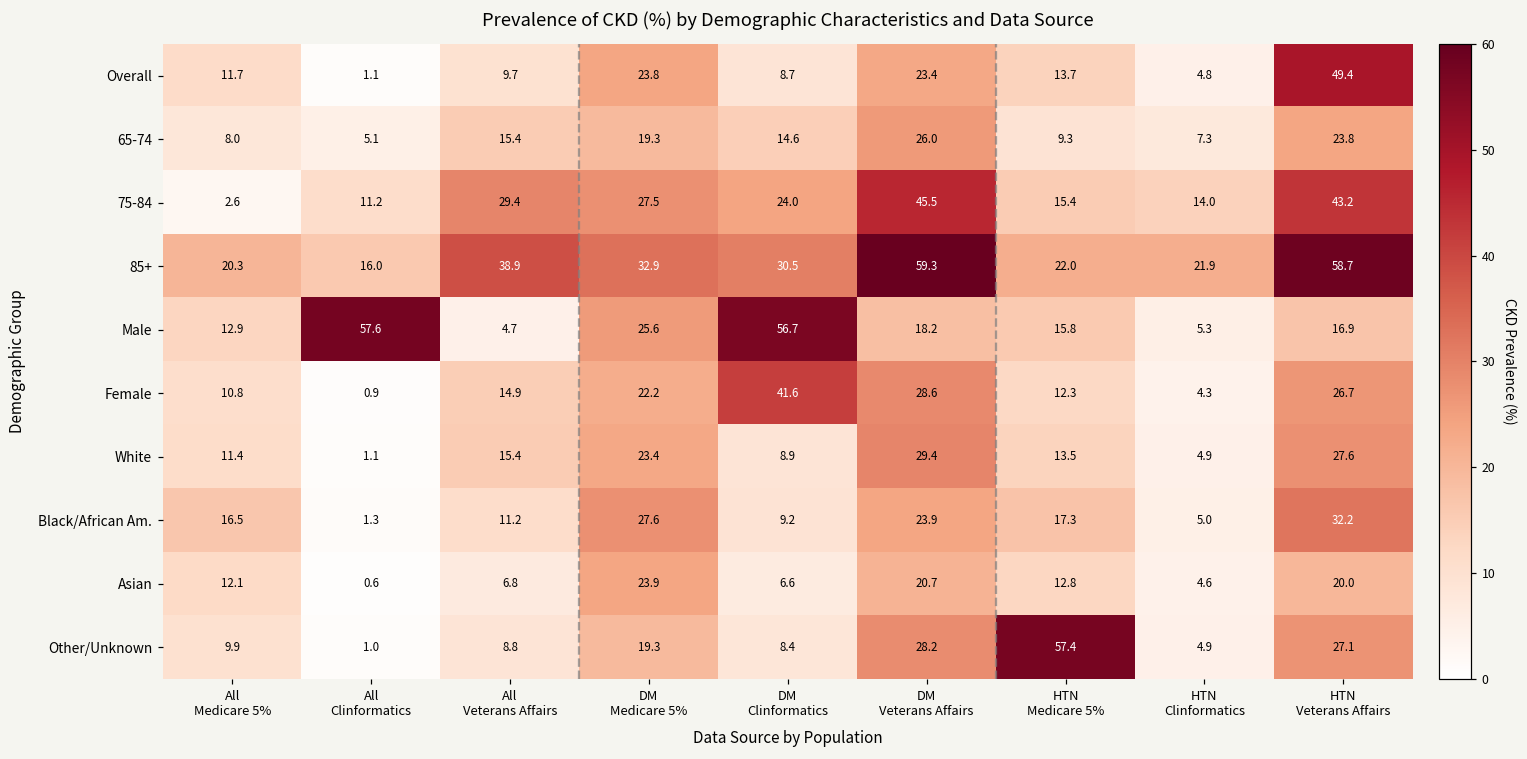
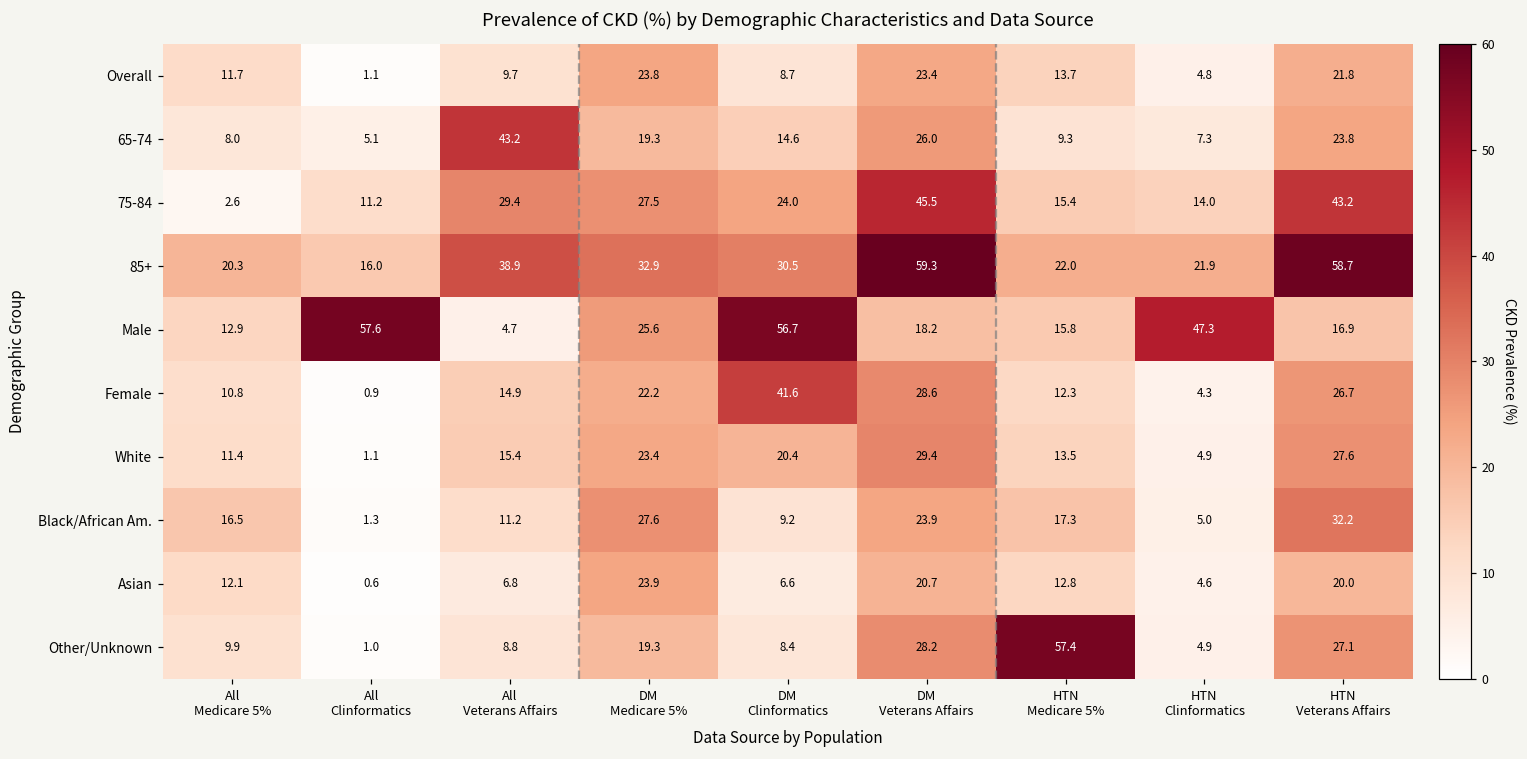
  {
    "Overall": {
      "All Medicare 5%": 11.7,
      "All Clinformatics": 1.1,
      "All Veterans Affairs": 9.7,
      "DM Medicare 5%": 23.8,
      "DM Clinformatics": 8.7,
      "DM Veterans Affairs": 23.4,
      "HTN Medicare 5%": 13.7,
      "HTN Clinformatics": 4.8,
-     "HTN Veterans Affairs": 49.4
+     "HTN Veterans Affairs": 21.8
    },
    "65-74": {
      "All Medicare 5%": 8.0,
      "All Clinformatics": 5.1,
-     "All Veterans Affairs": 15.4,
+     "All Veterans Affairs": 43.2,
      "DM Medicare 5%": 19.3,
      "DM Clinformatics": 14.6,
      "DM Veterans Affairs": 26.0,
      "HTN Medicare 5%": 9.3,
      "HTN Clinformatics": 7.3,
      "HTN Veterans Affairs": 23.8
    },
    "75-84": {
      "All Medicare 5%": 2.6,
      "All Clinformatics": 11.2,
      "All Veterans Affairs": 29.4,
      "DM Medicare 5%": 27.5,
      "DM Clinformatics": 24.0,
      "DM Veterans Affairs": 45.5,
      "HTN Medicare 5%": 15.4,
      "HTN Clinformatics": 14.0,
      "HTN Veterans Affairs": 43.2
    },
    "85+": {
      "All Medicare 5%": 20.3,
      "All Clinformatics": 16.0,
      "All Veterans Affairs": 38.9,
      "DM Medicare 5%": 32.9,
      "DM Clinformatics": 30.5,
      "DM Veterans Affairs": 59.3,
      "HTN Medicare 5%": 22.0,
      "HTN Clinformatics": 21.9,
      "HTN Veterans Affairs": 58.7
    },
    "Male": {
      "All Medicare 5%": 12.9,
      "All Clinformatics": 57.6,
      "All Veterans Affairs": 4.7,
      "DM Medicare 5%": 25.6,
      "DM Clinformatics": 56.7,
      "DM Veterans Affairs": 18.2,
      "HTN Medicare 5%": 15.8,
-     "HTN Clinformatics": 5.3,
+     "HTN Clinformatics": 47.3,
      "HTN Veterans Affairs": 16.9
    },
    "Female": {
      "All Medicare 5%": 10.8,
      "All Clinformatics": 0.9,
      "All Veterans Affairs": 14.9,
      "DM Medicare 5%": 22.2,
      "DM Clinformatics": 41.6,
      "DM Veterans Affairs": 28.6,
      "HTN Medicare 5%": 12.3,
      "HTN Clinformatics": 4.3,
      "HTN Veterans Affairs": 26.7
    },
    "White": {
      "All Medicare 5%": 11.4,
      "All Clinformatics": 1.1,
      "All Veterans Affairs": 15.4,
      "DM Medicare 5%": 23.4,
-     "DM Clinformatics": 8.9,
+     "DM Clinformatics": 20.4,
      "DM Veterans Affairs": 29.4,
      "HTN Medicare 5%": 13.5,
      "HTN Clinformatics": 4.9,
      "HTN Veterans Affairs": 27.6
    },
    "Black/African Am.": {
      "All Medicare 5%": 16.5,
      "All Clinformatics": 1.3,
      "All Veterans Affairs": 11.2,
      "DM Medicare 5%": 27.6,
      "DM Clinformatics": 9.2,
      "DM Veterans Affairs": 23.9,
      "HTN Medicare 5%": 17.3,
      "HTN Clinformatics": 5.0,
      "HTN Veterans Affairs": 32.2
    },
    "Asian": {
      "All Medicare 5%": 12.1,
      "All Clinformatics": 0.6,
      "All Veterans Affairs": 6.8,
      "DM Medicare 5%": 23.9,
      "DM Clinformatics": 6.6,
      "DM Veterans Affairs": 20.7,
      "HTN Medicare 5%": 12.8,
      "HTN Clinformatics": 4.6,
      "HTN Veterans Affairs": 20.0
    },
    "Other/Unknown": {
      "All Medicare 5%": 9.9,
      "All Clinformatics": 1.0,
      "All Veterans Affairs": 8.8,
      "DM Medicare 5%": 19.3,
      "DM Clinformatics": 8.4,
      "DM Veterans Affairs": 28.2,
      "HTN Medicare 5%": 57.4,
      "HTN Clinformatics": 4.9,
      "HTN Veterans Affairs": 27.1
    }
  }
